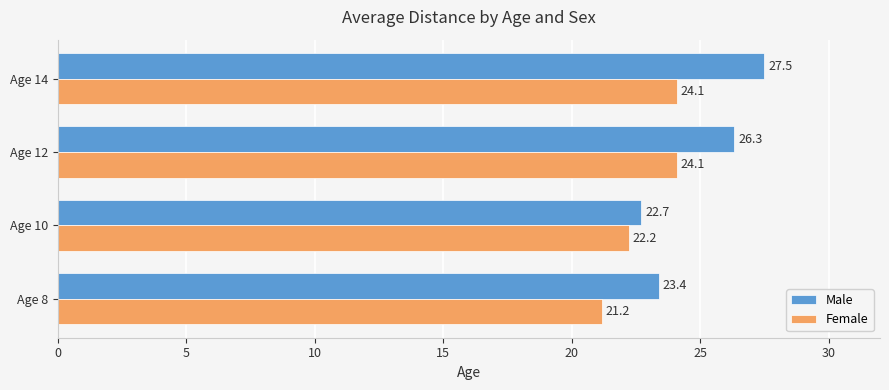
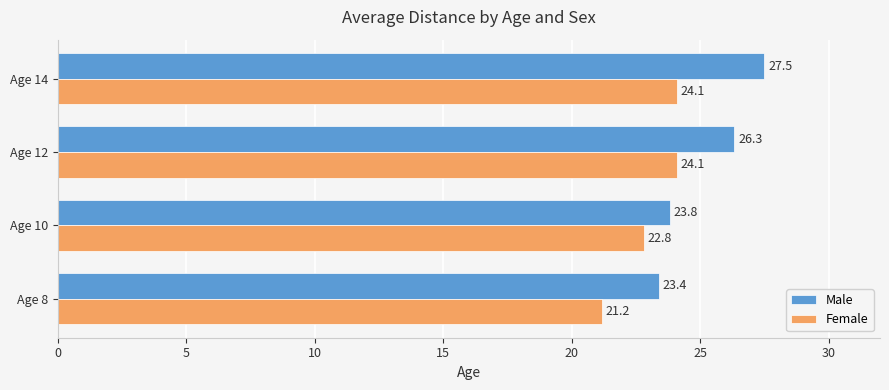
  {
    "Male": {
      "Age 14": 27.5,
      "Age 12": 26.3,
-     "Age 10": 22.7,
+     "Age 10": 23.8,
      "Age 8": 23.4
    },
    "Female": {
      "Age 14": 24.1,
      "Age 12": 24.1,
-     "Age 10": 22.2,
+     "Age 10": 22.8,
      "Age 8": 21.2
    }
  }
